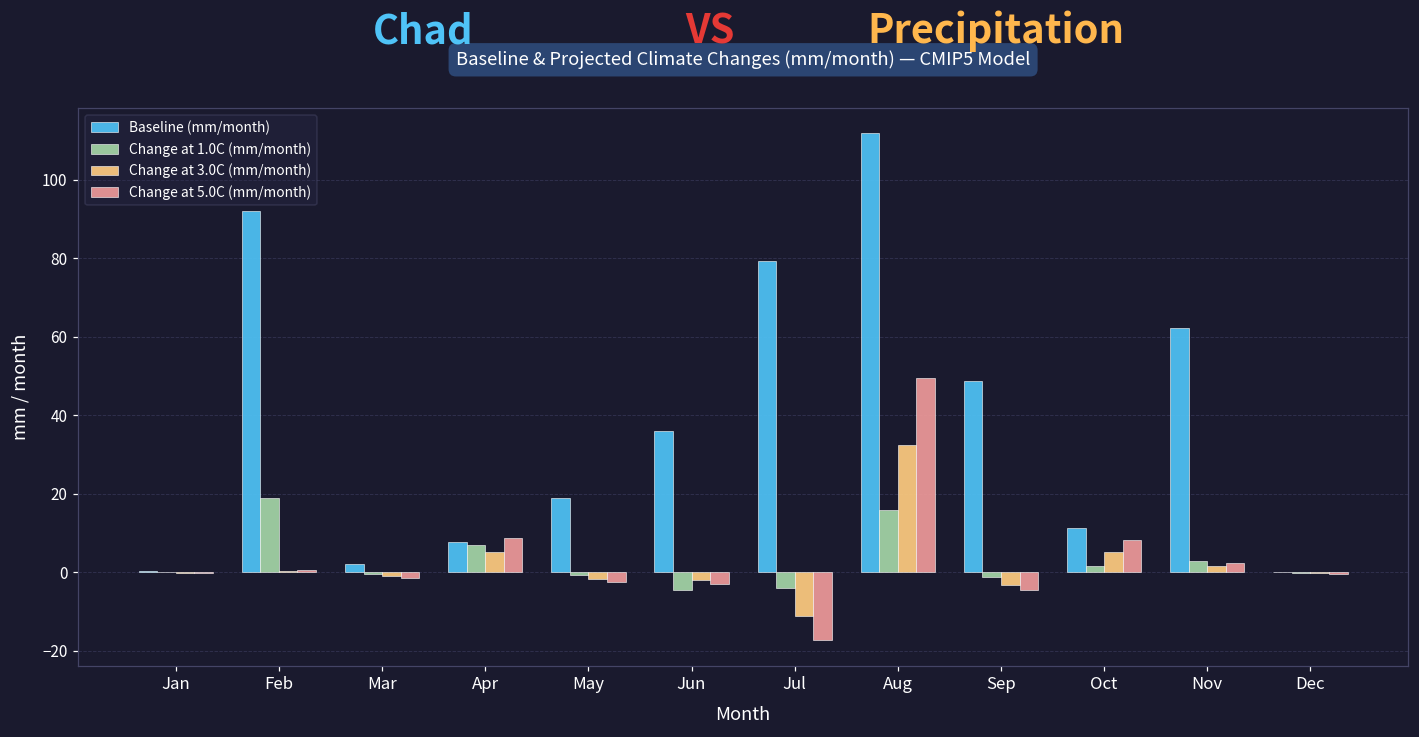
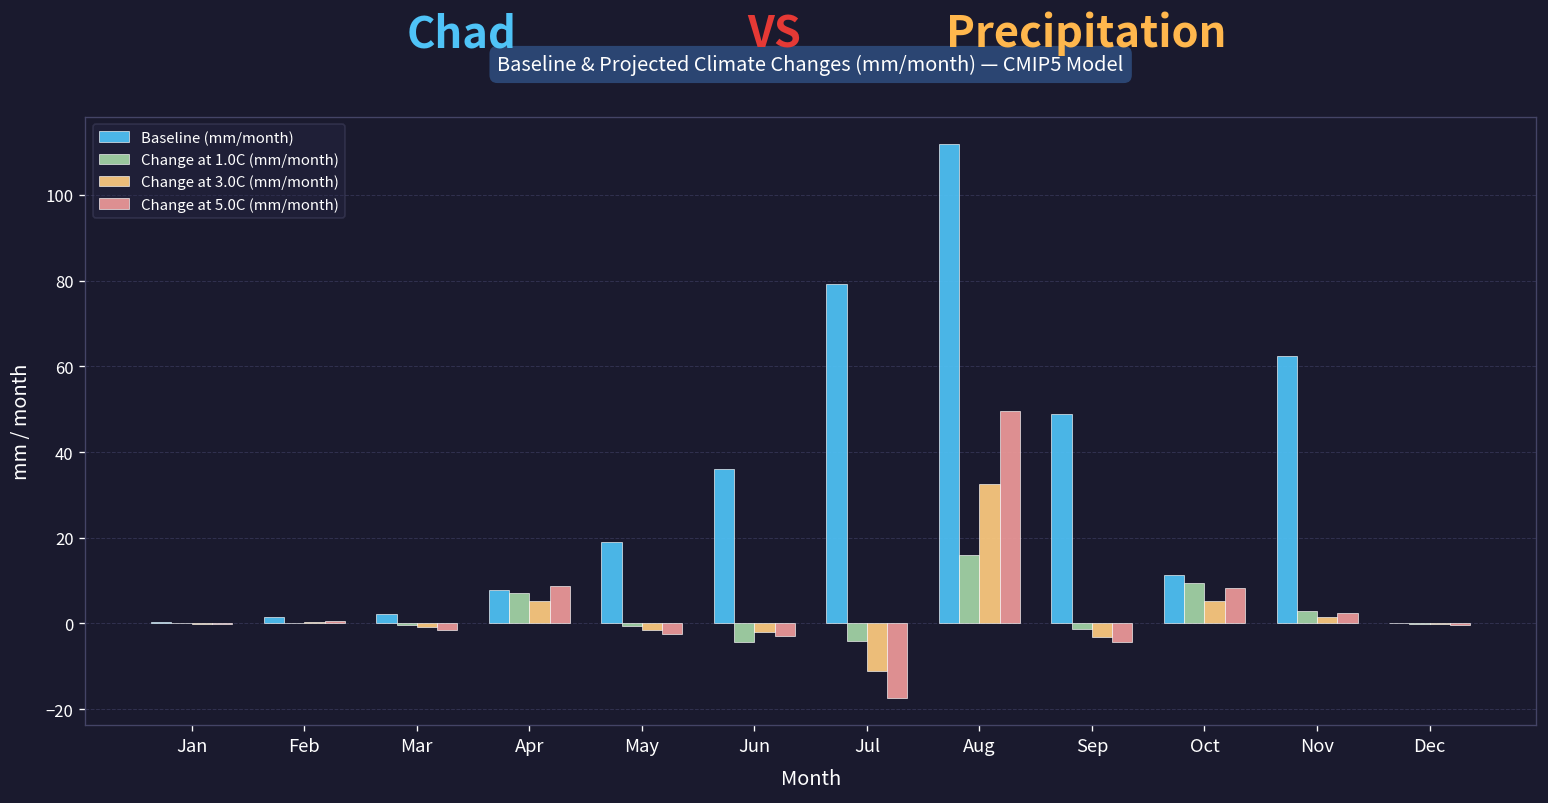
  {
    "Baseline (mm/month)": {
-     "Feb": 92,
+     "Feb": 1,
      "Mar": 2,
      "Apr": 8,
      "May": 19,
      "Jun": 36,
      "Jul": 79,
      "Aug": 112,
      "Sep": 49,
      "Oct": 11,
      "Nov": 62
    },
    "Change at 1.0C (mm/month)": {
      "Jan": 0,
-     "Feb": 19,
+     "Feb": 0,
      "Apr": 7,
      "Jun": -4,
      "Jul": -4,
      "Aug": 16,
      "Sep": -1,
-     "Oct": 2,
+     "Oct": 9,
      "Nov": 3
    }
  }
